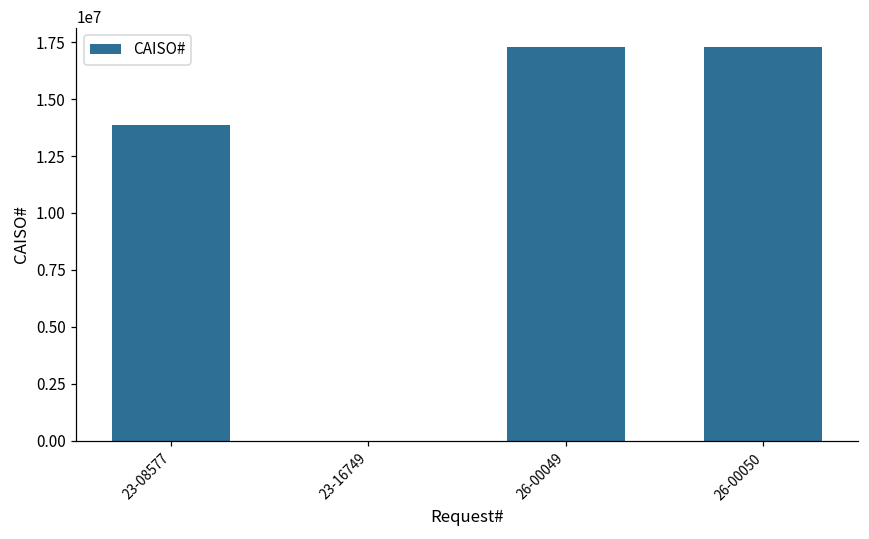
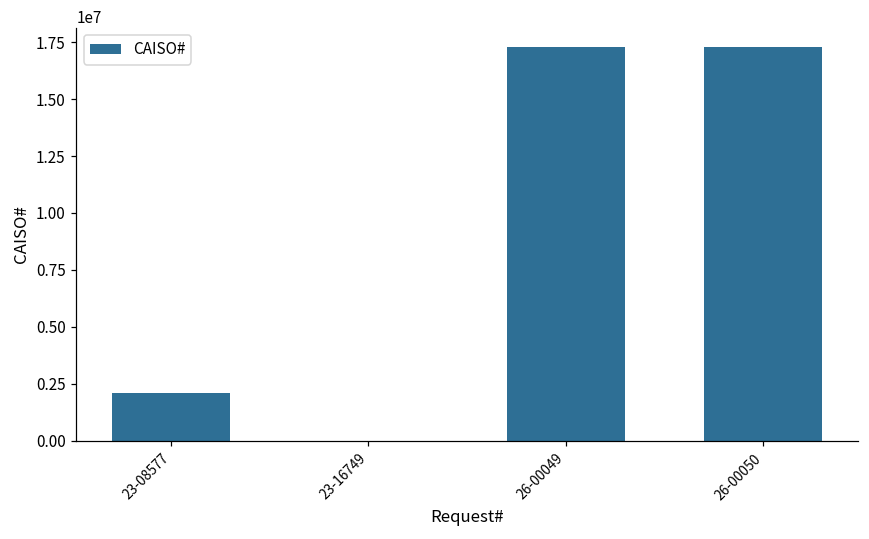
  {
-   "23-08577": 13900000,
+   "23-08577": 2100000,
    "23-16749": 0,
    "26-00049": 17300000,
    "26-00050": 17300000
  }
